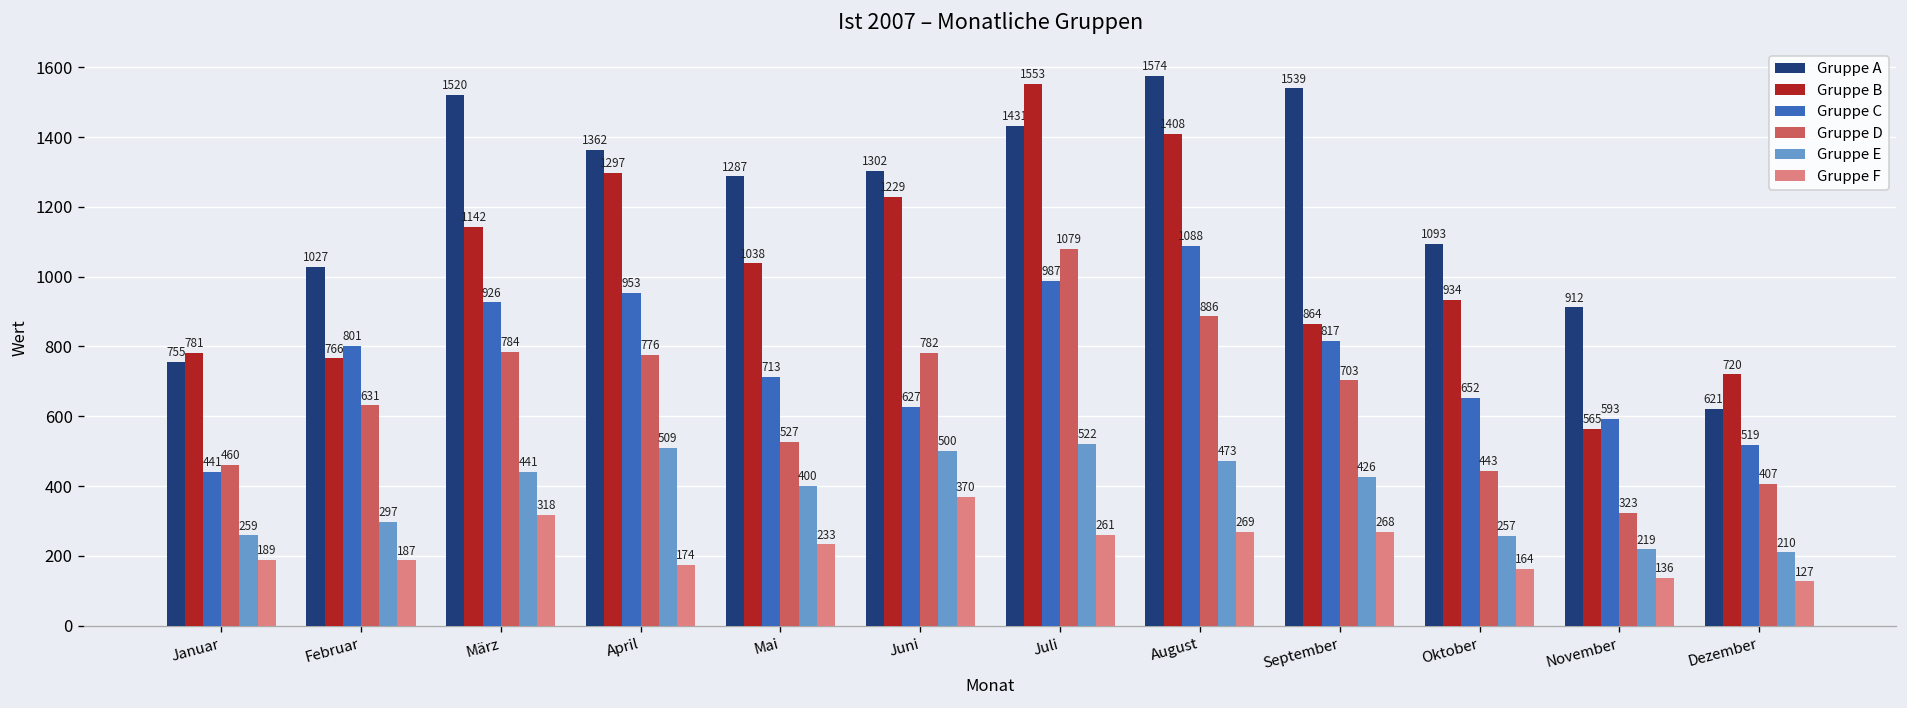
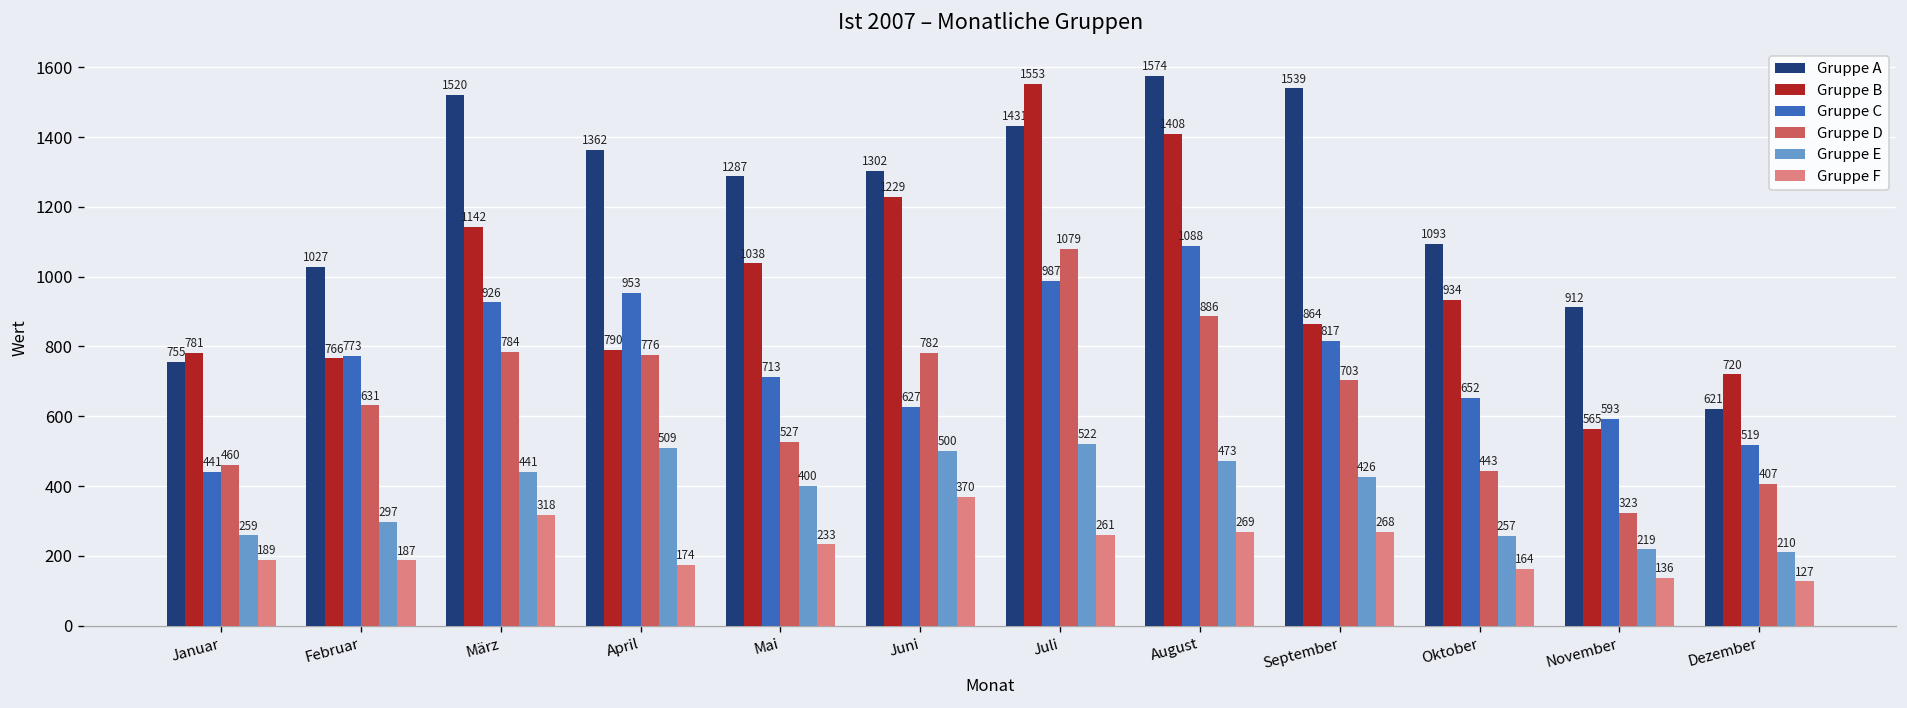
  {
    "Gruppe A": {
      "Januar": 755,
      "Februar": 1027,
      "März": 1520,
      "April": 1362,
      "Mai": 1287,
      "Juni": 1302,
      "Juli": 1431,
      "August": 1574,
      "September": 1539,
      "Oktober": 1093,
      "November": 912,
      "Dezember": 621
    },
    "Gruppe B": {
      "Januar": 781,
      "Februar": 766,
      "März": 1142,
-     "April": 1297,
+     "April": 790,
      "Mai": 1038,
      "Juni": 1229,
      "Juli": 1553,
      "August": 1408,
      "September": 864,
      "Oktober": 934,
      "November": 565,
      "Dezember": 720
    },
    "Gruppe C": {
      "Januar": 441,
-     "Februar": 801,
+     "Februar": 773,
      "März": 926,
      "April": 953,
      "Mai": 713,
      "Juni": 627,
      "Juli": 987,
      "August": 1088,
      "September": 817,
      "Oktober": 652,
      "November": 593,
      "Dezember": 519
    },
    "Gruppe E": {
      "Januar": 259,
      "Februar": 297,
      "März": 441,
      "April": 509,
      "Mai": 400,
      "Juni": 500,
      "Juli": 522,
      "August": 473,
      "September": 426,
      "Oktober": 257,
      "November": 219,
      "Dezember": 210
    }
  }
